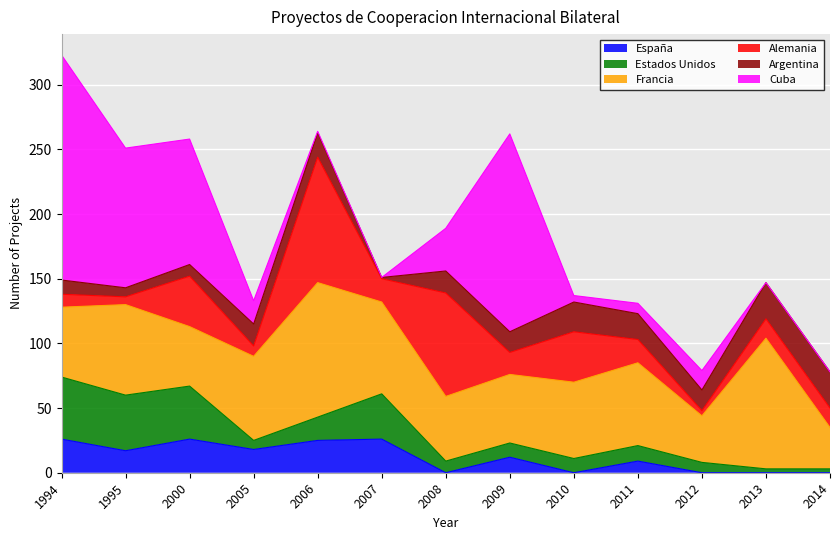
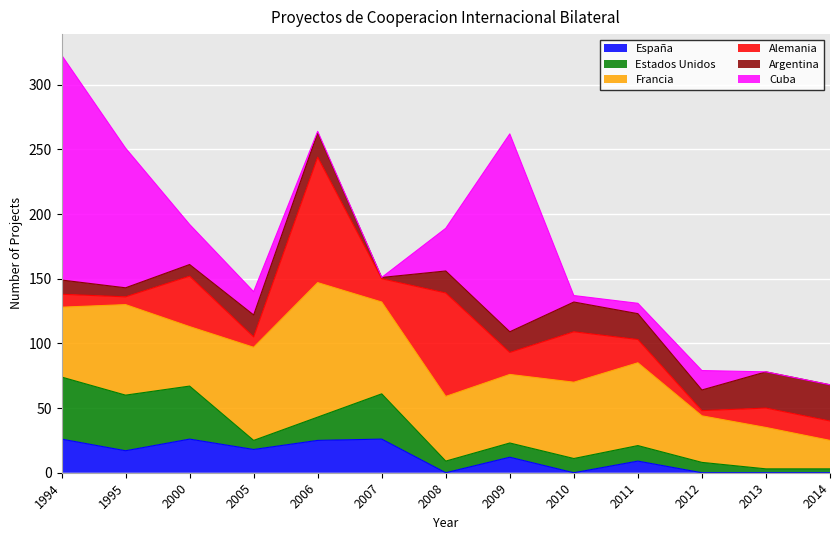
  {
    "España": {
      "1994": 26,
      "1995": 17,
      "2000": 26,
      "2005": 18,
      "2006": 25,
      "2007": 26,
      "2008": 0,
      "2009": 12,
      "2010": 0,
      "2011": 9,
      "2012": 0,
      "2013": 0,
      "2014": 0
    },
    "Estados Unidos": {
      "1994": 48,
      "1995": 43,
      "2000": 41,
      "2005": 7,
      "2006": 18,
      "2007": 35,
      "2008": 9,
      "2009": 11,
      "2010": 11,
      "2011": 12,
      "2012": 8,
      "2013": 3,
      "2014": 3
    },
    "Francia": {
      "1994": 54,
      "1995": 70,
      "2000": 46,
-     "2005": 65,
+     "2005": 72,
      "2006": 104,
      "2007": 71,
      "2008": 50,
      "2009": 53,
      "2010": 59,
      "2011": 64,
      "2012": 36,
-     "2013": 101,
-     "2014": 32
+     "2013": 32,
+     "2014": 22
    },
    "Alemania": {
      "1994": 10,
      "1995": 6,
      "2000": 39,
      "2005": 8,
      "2006": 97,
      "2008": 80,
      "2009": 17,
      "2010": 39,
      "2011": 18,
      "2012": 4,
      "2013": 15,
      "2014": 15
    },
    "Argentina": {
      "1994": 11,
      "1995": 7,
      "2000": 9,
      "2005": 17,
      "2008": 17,
      "2009": 16,
      "2010": 23,
      "2011": 20,
      "2012": 16
    },
    "Cuba": {
      "1994": 174,
      "1995": 108,
-     "2000": 97,
+     "2000": 31,
      "2005": 18,
      "2008": 33,
      "2009": 153,
      "2010": 5,
      "2011": 8,
      "2012": 15
    }
  }
